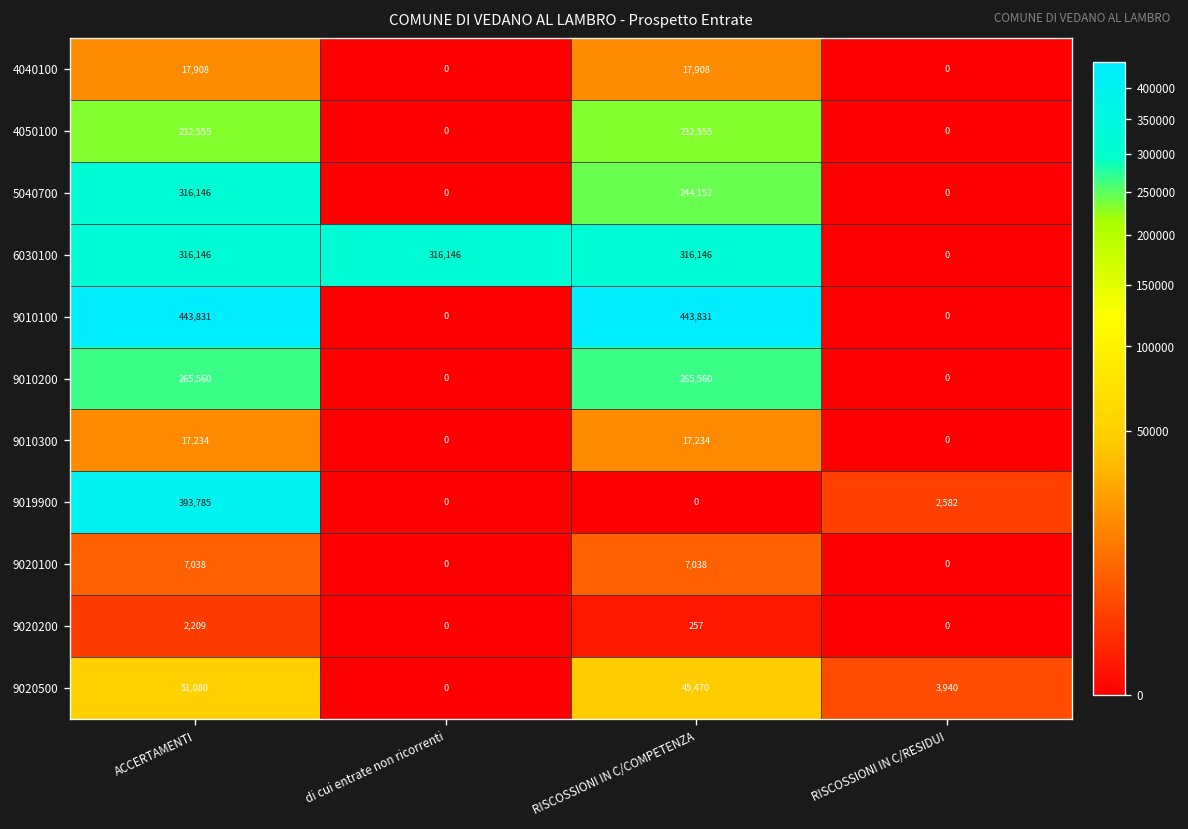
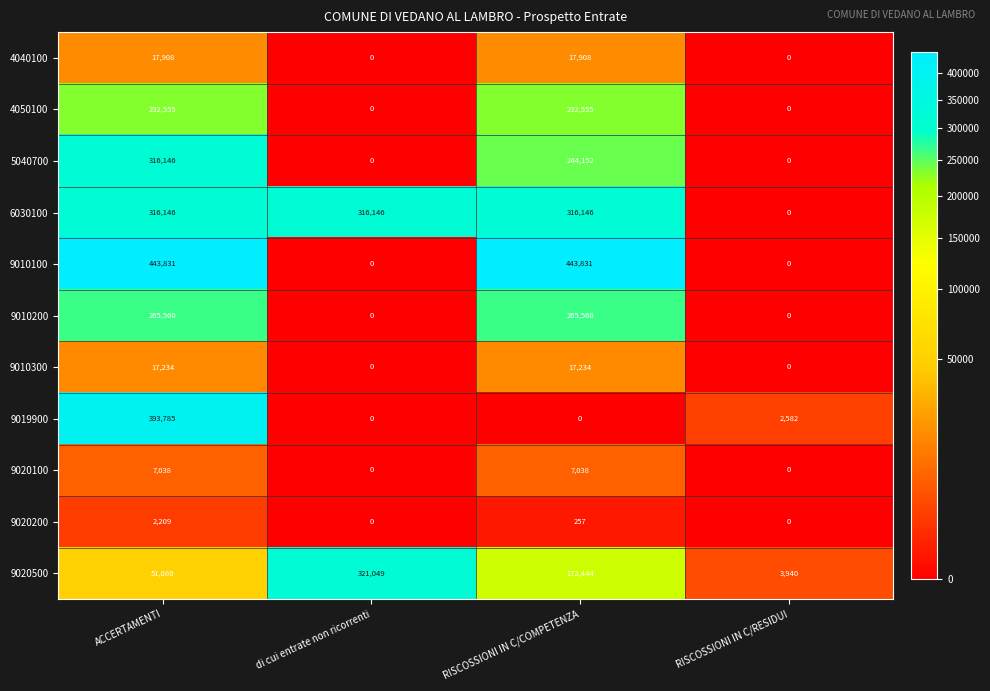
  {
    "4040100": {
      "ACCERTAMENTI": "17,908",
      "di cui entrate non ricorrenti": "0",
      "RISCOSSIONI IN C/COMPETENZA": "17,908",
      "RISCOSSIONI IN C/RESIDUI": "0"
    },
    "4050100": {
      "ACCERTAMENTI": "232,555",
      "di cui entrate non ricorrenti": "0",
      "RISCOSSIONI IN C/COMPETENZA": "232,555",
      "RISCOSSIONI IN C/RESIDUI": "0"
    },
    "5040700": {
      "ACCERTAMENTI": "316,146",
      "di cui entrate non ricorrenti": "0",
      "RISCOSSIONI IN C/COMPETENZA": "244,152",
      "RISCOSSIONI IN C/RESIDUI": "0"
    },
    "6030100": {
      "ACCERTAMENTI": "316,146",
      "di cui entrate non ricorrenti": "316,146",
      "RISCOSSIONI IN C/COMPETENZA": "316,146",
      "RISCOSSIONI IN C/RESIDUI": "0"
    },
    "9010100": {
      "ACCERTAMENTI": "443,831",
      "di cui entrate non ricorrenti": "0",
      "RISCOSSIONI IN C/COMPETENZA": "443,831",
      "RISCOSSIONI IN C/RESIDUI": "0"
    },
    "9010200": {
      "ACCERTAMENTI": "265,560",
      "di cui entrate non ricorrenti": "0",
      "RISCOSSIONI IN C/COMPETENZA": "265,560",
      "RISCOSSIONI IN C/RESIDUI": "0"
    },
    "9010300": {
      "ACCERTAMENTI": "17,234",
      "di cui entrate non ricorrenti": "0",
      "RISCOSSIONI IN C/COMPETENZA": "17,234",
      "RISCOSSIONI IN C/RESIDUI": "0"
    },
    "9019900": {
      "ACCERTAMENTI": "393,785",
      "di cui entrate non ricorrenti": "0",
      "RISCOSSIONI IN C/COMPETENZA": "0",
      "RISCOSSIONI IN C/RESIDUI": "2,582"
    },
    "9020100": {
      "ACCERTAMENTI": "7,038",
      "di cui entrate non ricorrenti": "0",
      "RISCOSSIONI IN C/COMPETENZA": "7,038",
      "RISCOSSIONI IN C/RESIDUI": "0"
    },
    "9020200": {
      "ACCERTAMENTI": "2,209",
      "di cui entrate non ricorrenti": "0",
      "RISCOSSIONI IN C/COMPETENZA": "257",
      "RISCOSSIONI IN C/RESIDUI": "0"
    },
    "9020500": {
      "ACCERTAMENTI": "51,080",
-     "di cui entrate non ricorrenti": "0",
-     "RISCOSSIONI IN C/COMPETENZA": "45,470",
+     "di cui entrate non ricorrenti": "321,049",
+     "RISCOSSIONI IN C/COMPETENZA": "172,444",
      "RISCOSSIONI IN C/RESIDUI": "3,940"
    }
  }
